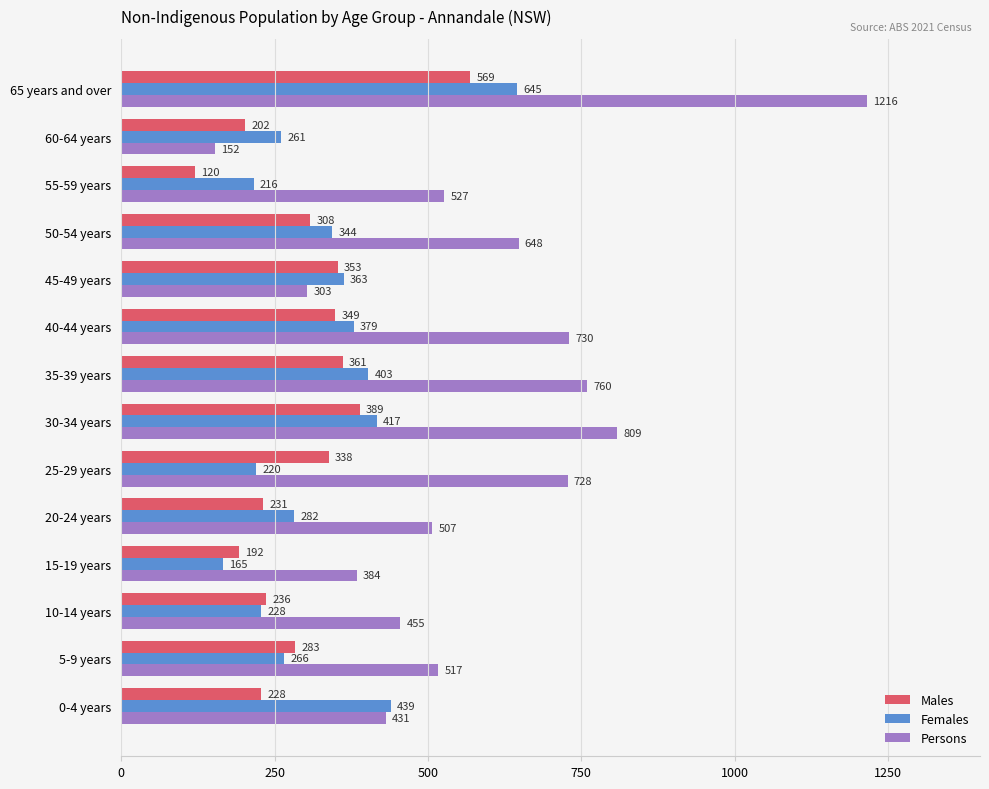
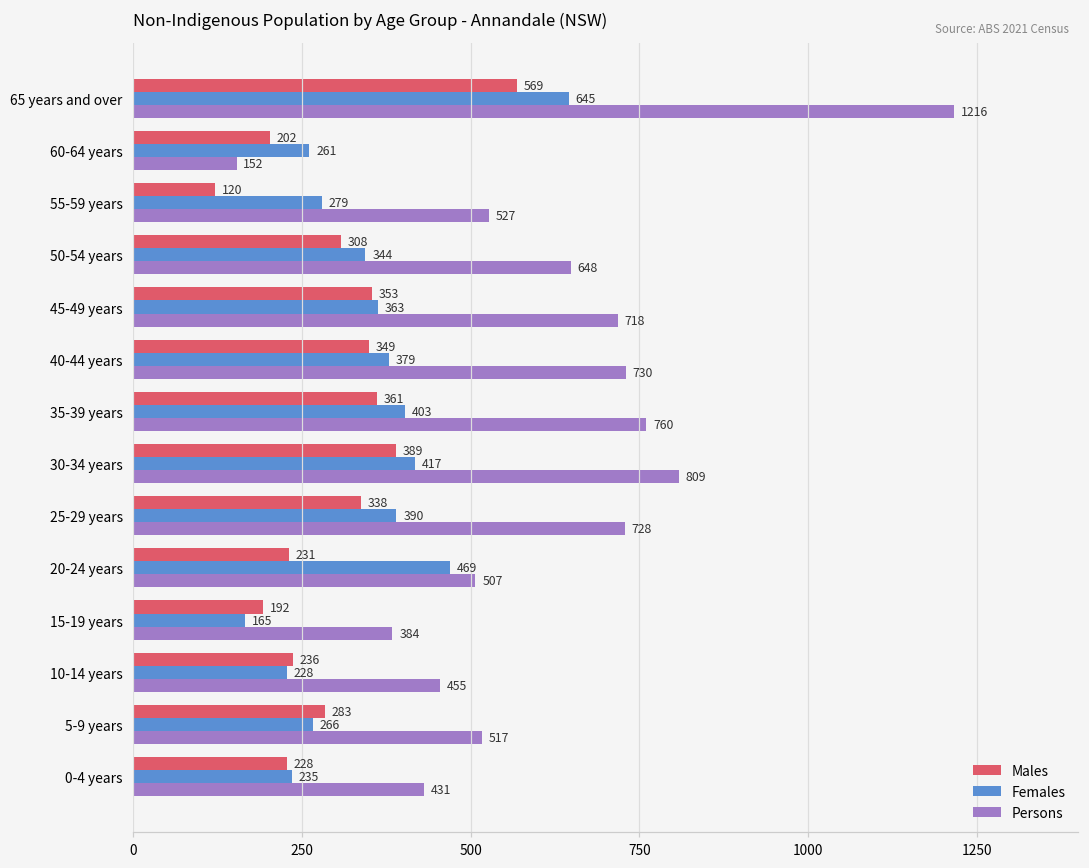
  {
    "Males": {
      "65 years and over": 569,
      "60-64 years": 202,
      "55-59 years": 120,
      "50-54 years": 308,
      "45-49 years": 353,
      "40-44 years": 349,
      "35-39 years": 361,
      "30-34 years": 389,
      "25-29 years": 338,
      "20-24 years": 231,
      "15-19 years": 192,
      "10-14 years": 236,
      "0-4 years": 228
    },
    "Females": {
      "65 years and over": 645,
      "60-64 years": 261,
-     "55-59 years": 216,
+     "55-59 years": 279,
      "50-54 years": 344,
      "45-49 years": 363,
      "40-44 years": 379,
      "35-39 years": 403,
      "30-34 years": 417,
-     "25-29 years": 220,
-     "20-24 years": 282,
+     "25-29 years": 390,
+     "20-24 years": 469,
      "15-19 years": 165,
      "10-14 years": 228,
      "5-9 years": 266,
-     "0-4 years": 439
+     "0-4 years": 235
    },
    "Persons": {
      "65 years and over": 1216,
      "55-59 years": 527,
      "50-54 years": 648,
-     "45-49 years": 303,
+     "45-49 years": 718,
      "40-44 years": 730,
      "35-39 years": 760,
      "30-34 years": 809,
      "25-29 years": 728,
      "20-24 years": 507,
      "15-19 years": 384,
      "10-14 years": 455,
      "5-9 years": 517,
      "0-4 years": 431
    }
  }
